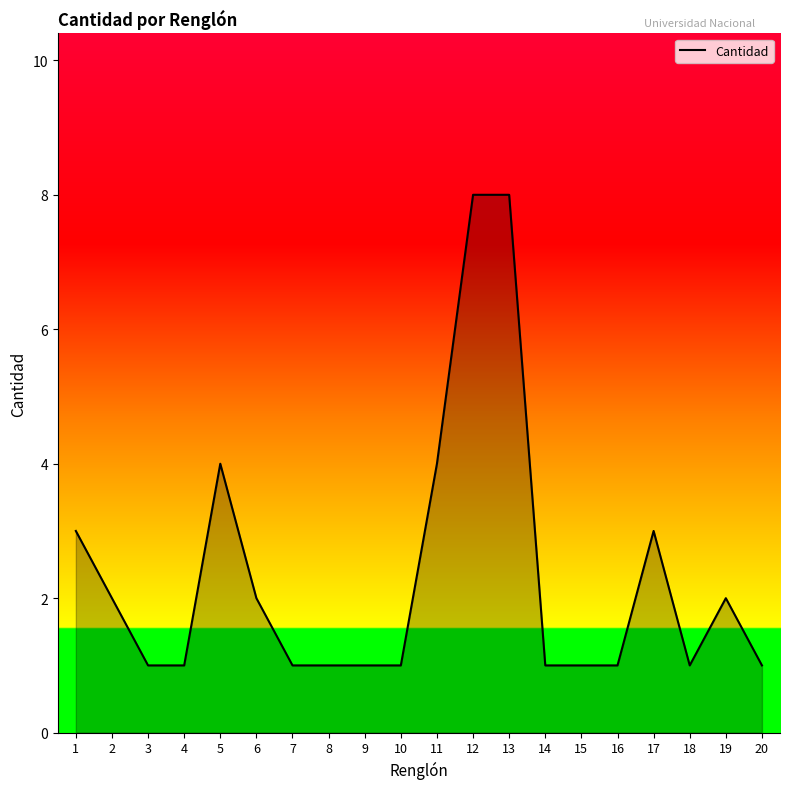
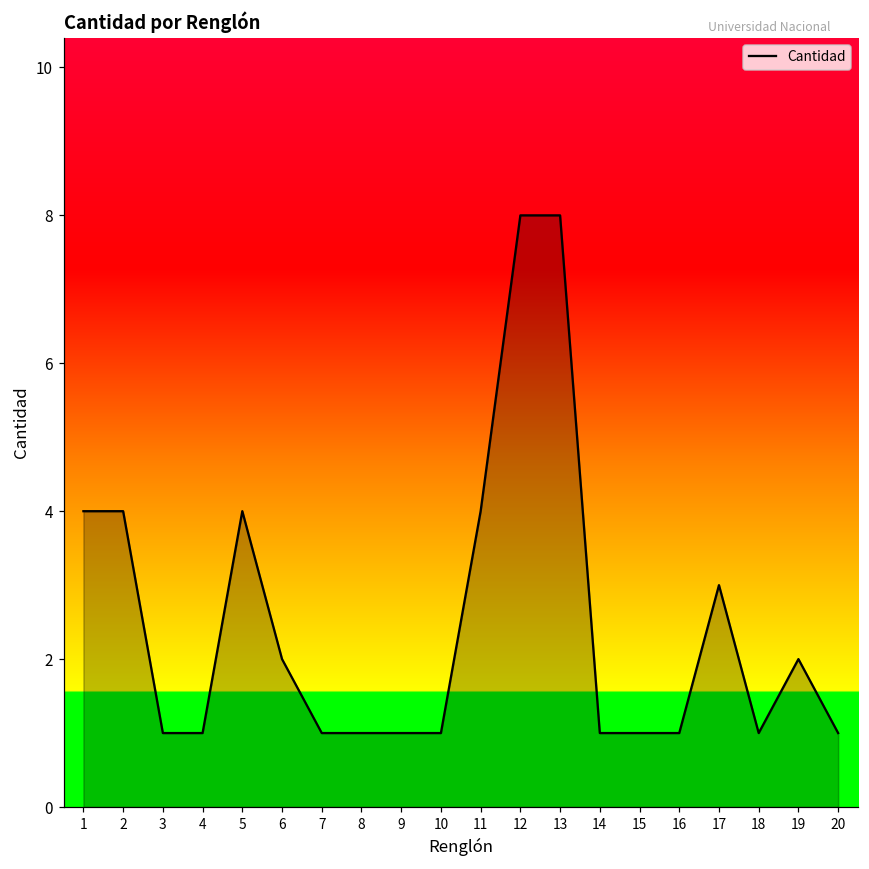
  {
-   "1": 3,
-   "2": 2,
+   "1": 4,
+   "2": 4,
    "3": 1,
    "4": 1,
    "5": 4,
    "6": 2,
    "7": 1,
    "8": 1,
    "9": 1,
    "10": 1,
    "11": 4,
    "12": 8,
    "13": 8,
    "14": 1,
    "15": 1,
    "16": 1,
    "17": 3,
    "18": 1,
    "19": 2,
    "20": 1
  }
